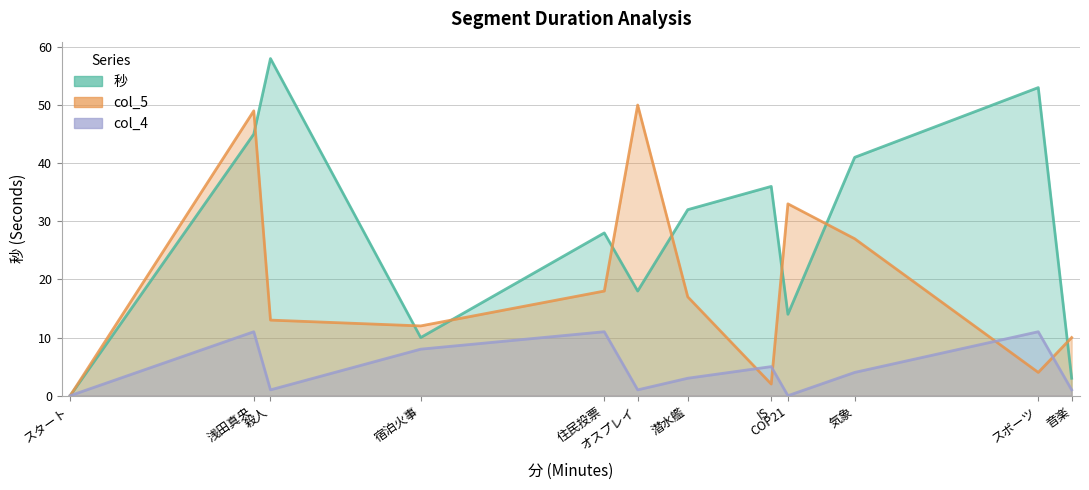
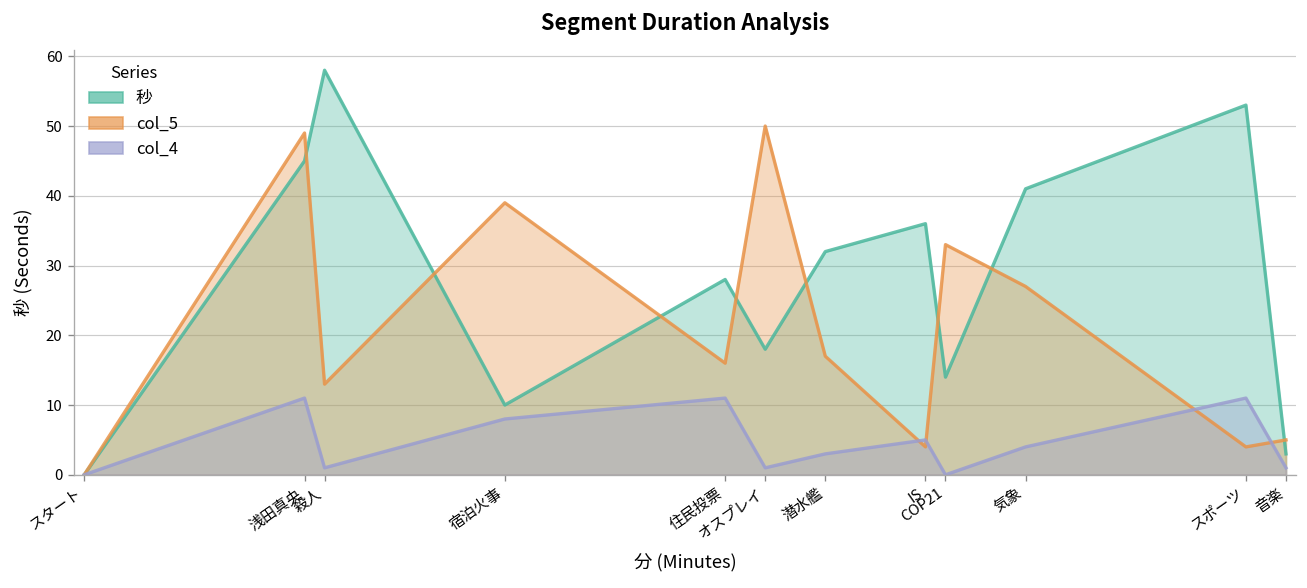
  {
    "col_5": {
      "浅田真央": 49,
      "殺人": 13,
-     "宿泊火事": 12,
-     "住民投票": 18,
+     "宿泊火事": 39,
+     "住民投票": 16,
      "オスプレイ": 50,
      "潜水艦": 17,
-     "IS": 2,
+     "IS": 4,
      "COP21": 33,
      "気象": 27,
      "スポーツ": 4,
-     "音楽": 10
+     "音楽": 5
    }
  }
